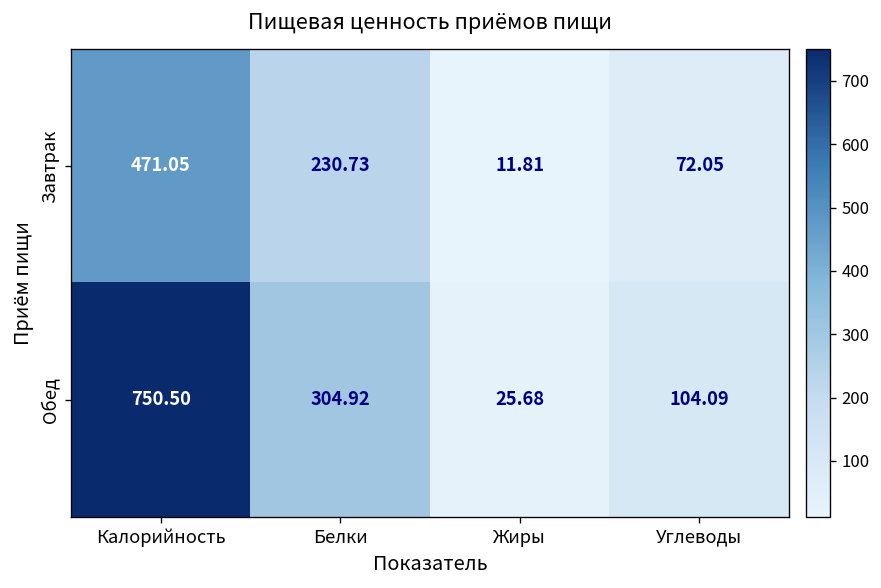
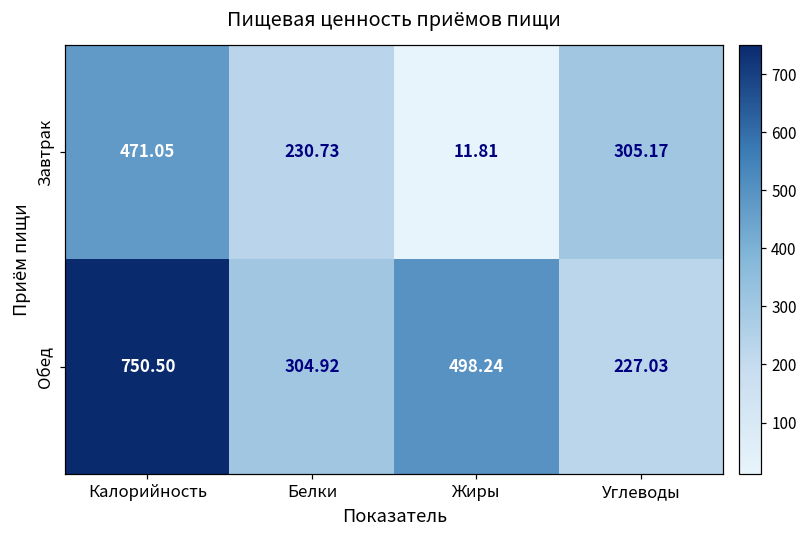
  {
    "Завтрак": {
      "Калорийность": 471.05,
      "Белки": 230.73,
      "Жиры": 11.81,
-     "Углеводы": 72.05
+     "Углеводы": 305.17
    },
    "Обед": {
      "Калорийность": 750.50,
      "Белки": 304.92,
-     "Жиры": 25.68,
-     "Углеводы": 104.09
+     "Жиры": 498.24,
+     "Углеводы": 227.03
    }
  }
